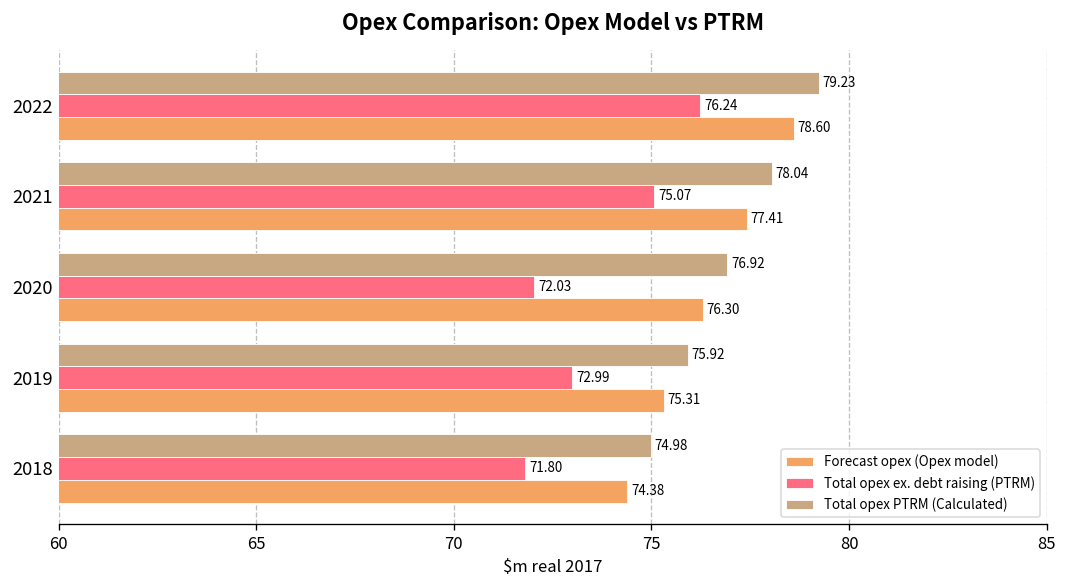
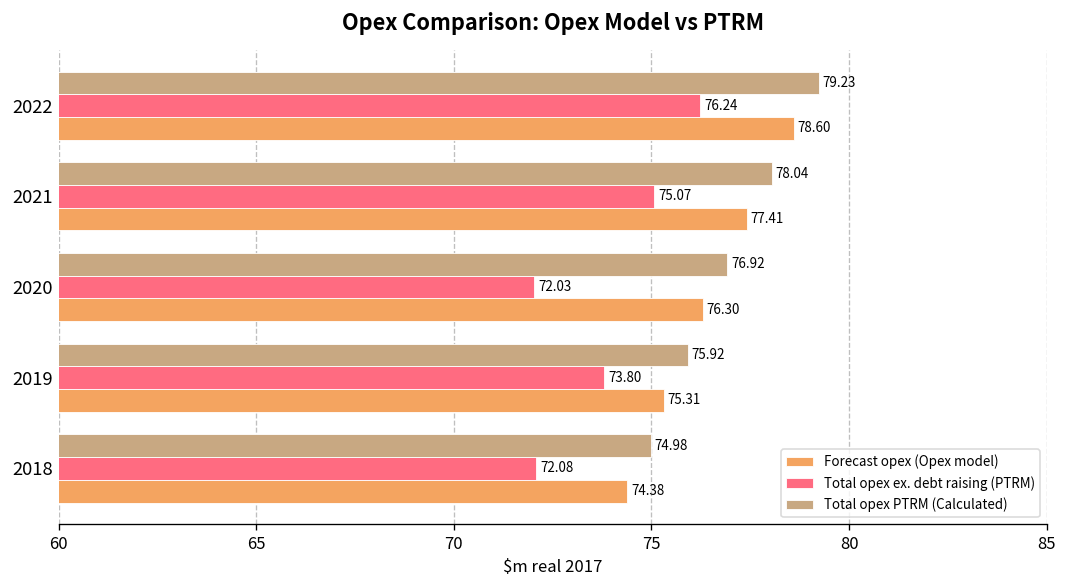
  {
    "Total opex ex. debt raising (PTRM)": {
      "2022": 76.24,
      "2021": 75.07,
      "2020": 72.03,
-     "2019": 72.99,
-     "2018": 71.80
+     "2019": 73.80,
+     "2018": 72.08
    }
  }
